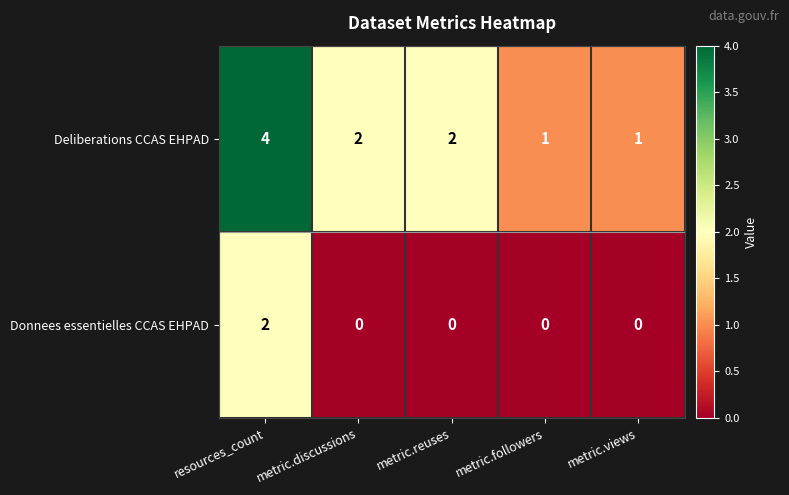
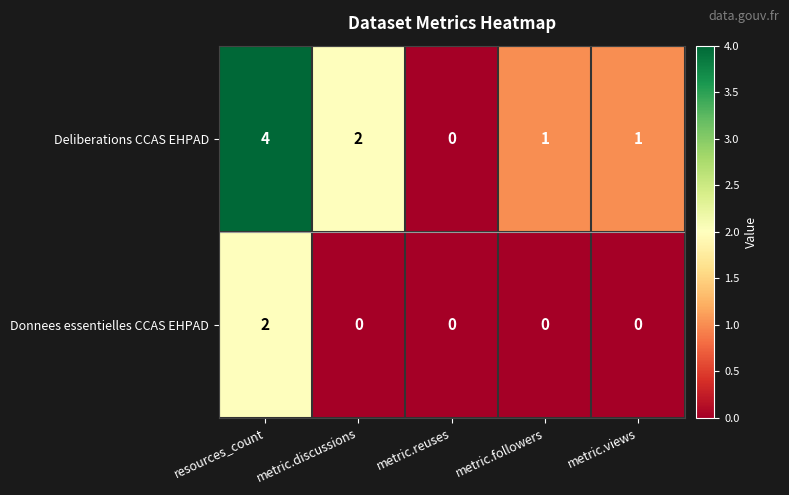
  {
    "Deliberations CCAS EHPAD": {
      "resources_count": 4,
      "metric.discussions": 2,
-     "metric.reuses": 2,
+     "metric.reuses": 0,
      "metric.followers": 1,
      "metric.views": 1
    },
    "Donnees essentielles CCAS EHPAD": {
      "resources_count": 2,
      "metric.discussions": 0,
      "metric.reuses": 0,
      "metric.followers": 0,
      "metric.views": 0
    }
  }
